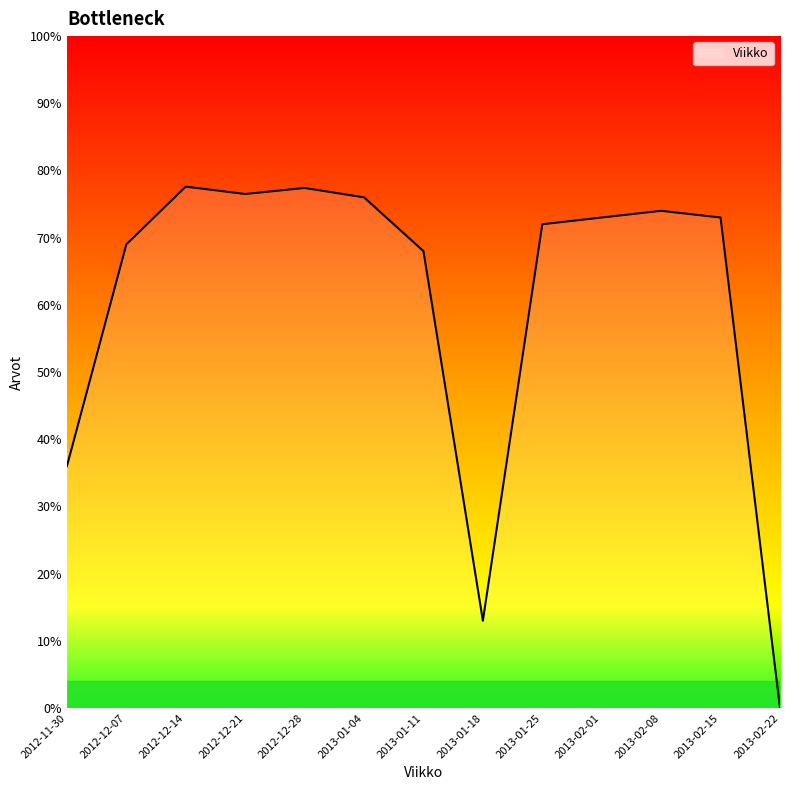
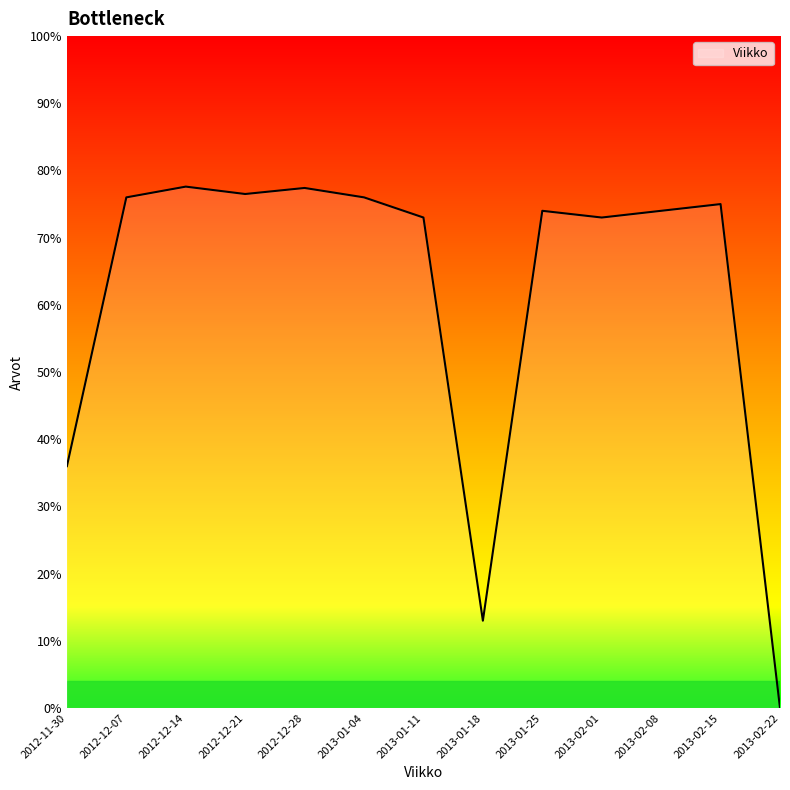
  {
    "2012-11-30": "36%",
-   "2012-12-07": "69%",
+   "2012-12-07": "76%",
    "2012-12-14": "78%",
    "2012-12-21": "77%",
    "2012-12-28": "77%",
    "2013-01-04": "76%",
-   "2013-01-11": "68%",
+   "2013-01-11": "73%",
    "2013-01-18": "13%",
-   "2013-01-25": "72%",
+   "2013-01-25": "74%",
    "2013-02-01": "73%",
    "2013-02-08": "74%",
-   "2013-02-15": "73%"
+   "2013-02-15": "75%"
  }
